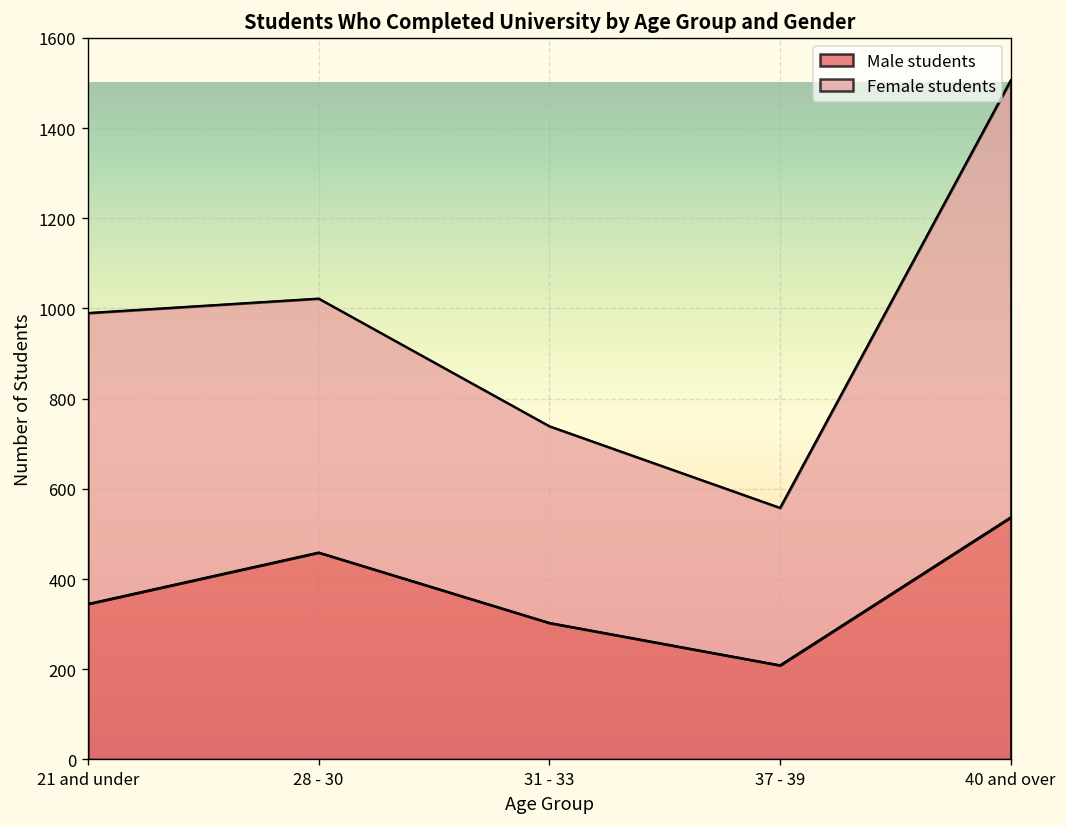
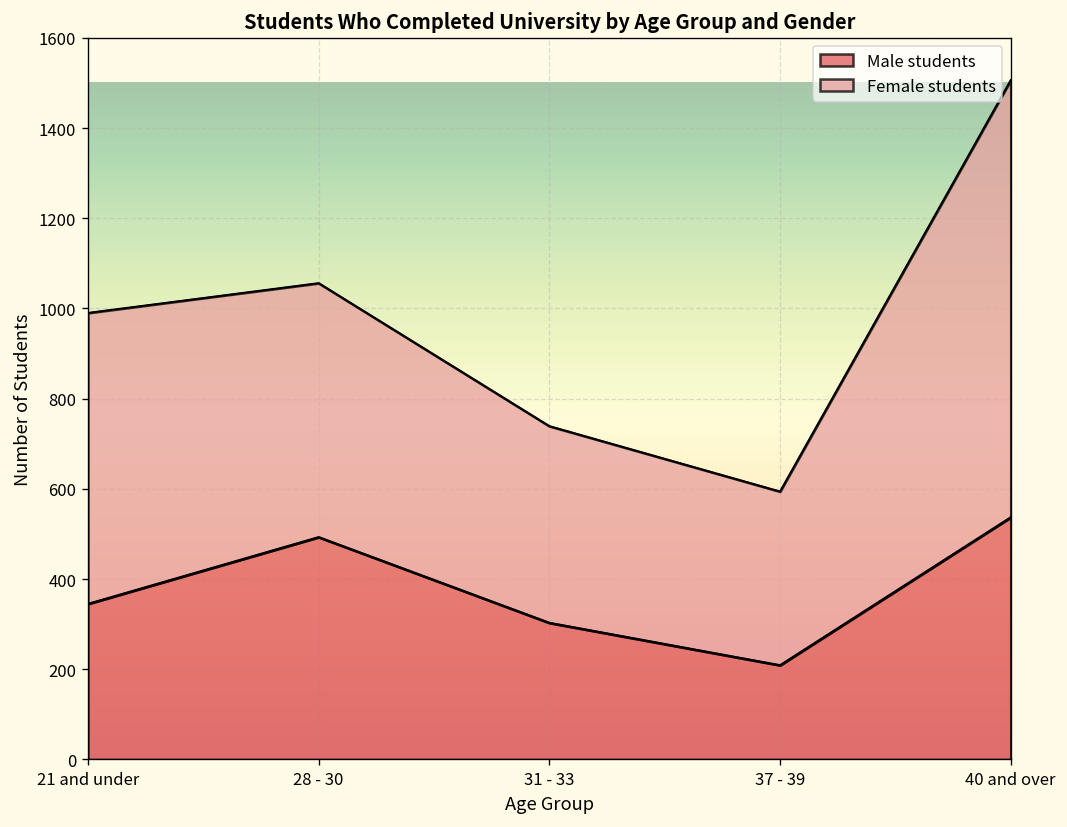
  {
    "Male students": {
      "21 and under": 350,
-     "28 - 30": 460,
+     "28 - 30": 490,
      "31 - 33": 300,
      "37 - 39": 210,
      "40 and over": 540
    },
    "Female students": {
      "21 and under": 650,
      "28 - 30": 560,
      "31 - 33": 440,
-     "37 - 39": 350,
+     "37 - 39": 390,
      "40 and over": 970
    }
  }
